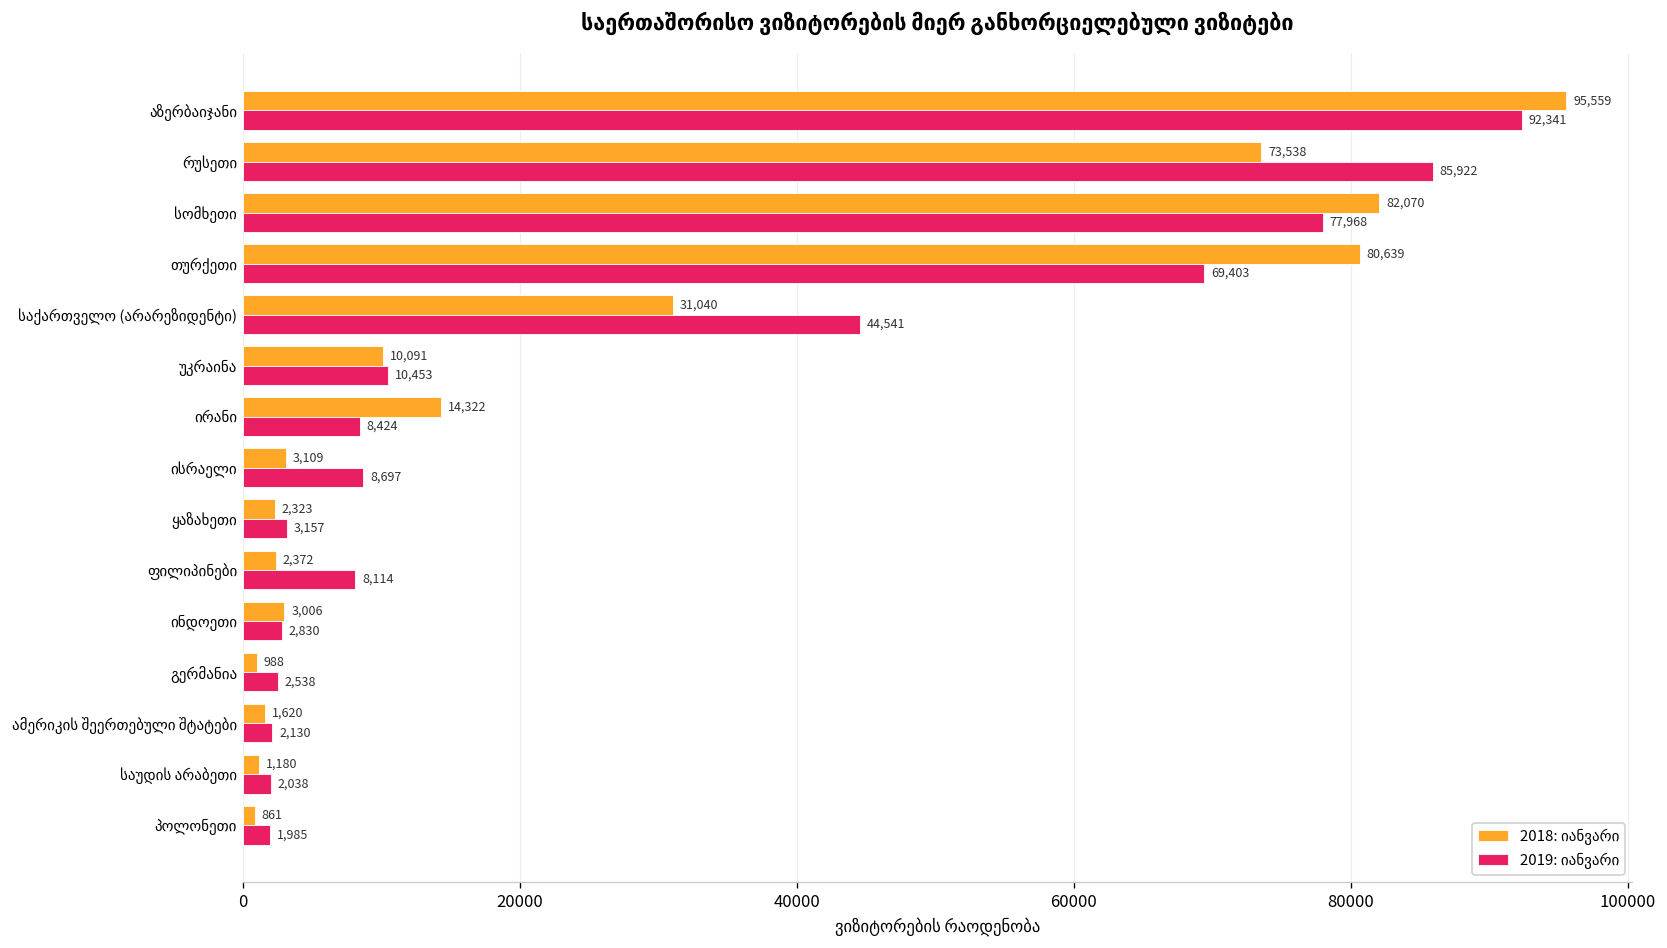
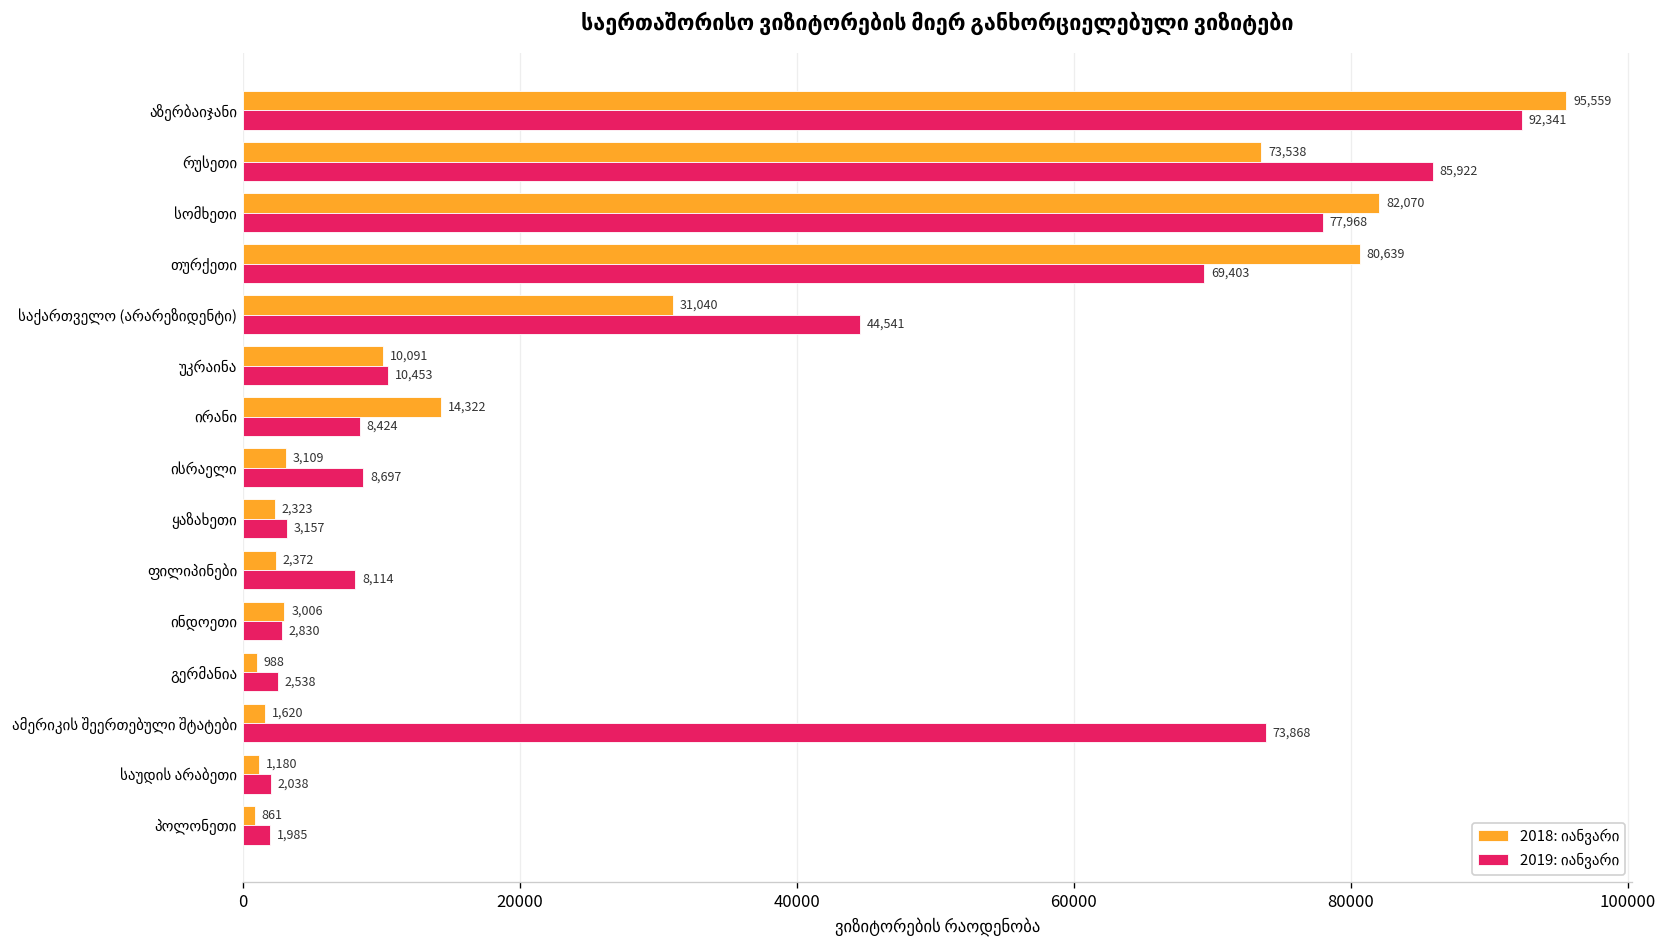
  {
    "2018: იანვარი": {
      "აზერბაიჯანი": "95,559",
      "რუსეთი": "73,538",
      "სომხეთი": "82,070",
      "თურქეთი": "80,639",
      "საქართველო (არარეზიდენტი)": "31,040",
      "უკრაინა": "10,091",
      "ირანი": "14,322",
      "ისრაელი": "3,109",
      "ყაზახეთი": "2,323",
      "ფილიპინები": "2,372",
      "ინდოეთი": "3,006",
      "გერმანია": "988",
      "ამერიკის შეერთებული შტატები": "1,620",
      "საუდის არაბეთი": "1,180",
      "პოლონეთი": "861"
    },
    "2019: იანვარი": {
      "აზერბაიჯანი": "92,341",
      "რუსეთი": "85,922",
      "სომხეთი": "77,968",
      "თურქეთი": "69,403",
      "საქართველო (არარეზიდენტი)": "44,541",
      "უკრაინა": "10,453",
      "ირანი": "8,424",
      "ისრაელი": "8,697",
      "ყაზახეთი": "3,157",
      "ფილიპინები": "8,114",
      "ინდოეთი": "2,830",
      "გერმანია": "2,538",
-     "ამერიკის შეერთებული შტატები": "2,130",
+     "ამერიკის შეერთებული შტატები": "73,868",
      "საუდის არაბეთი": "2,038",
      "პოლონეთი": "1,985"
    }
  }
